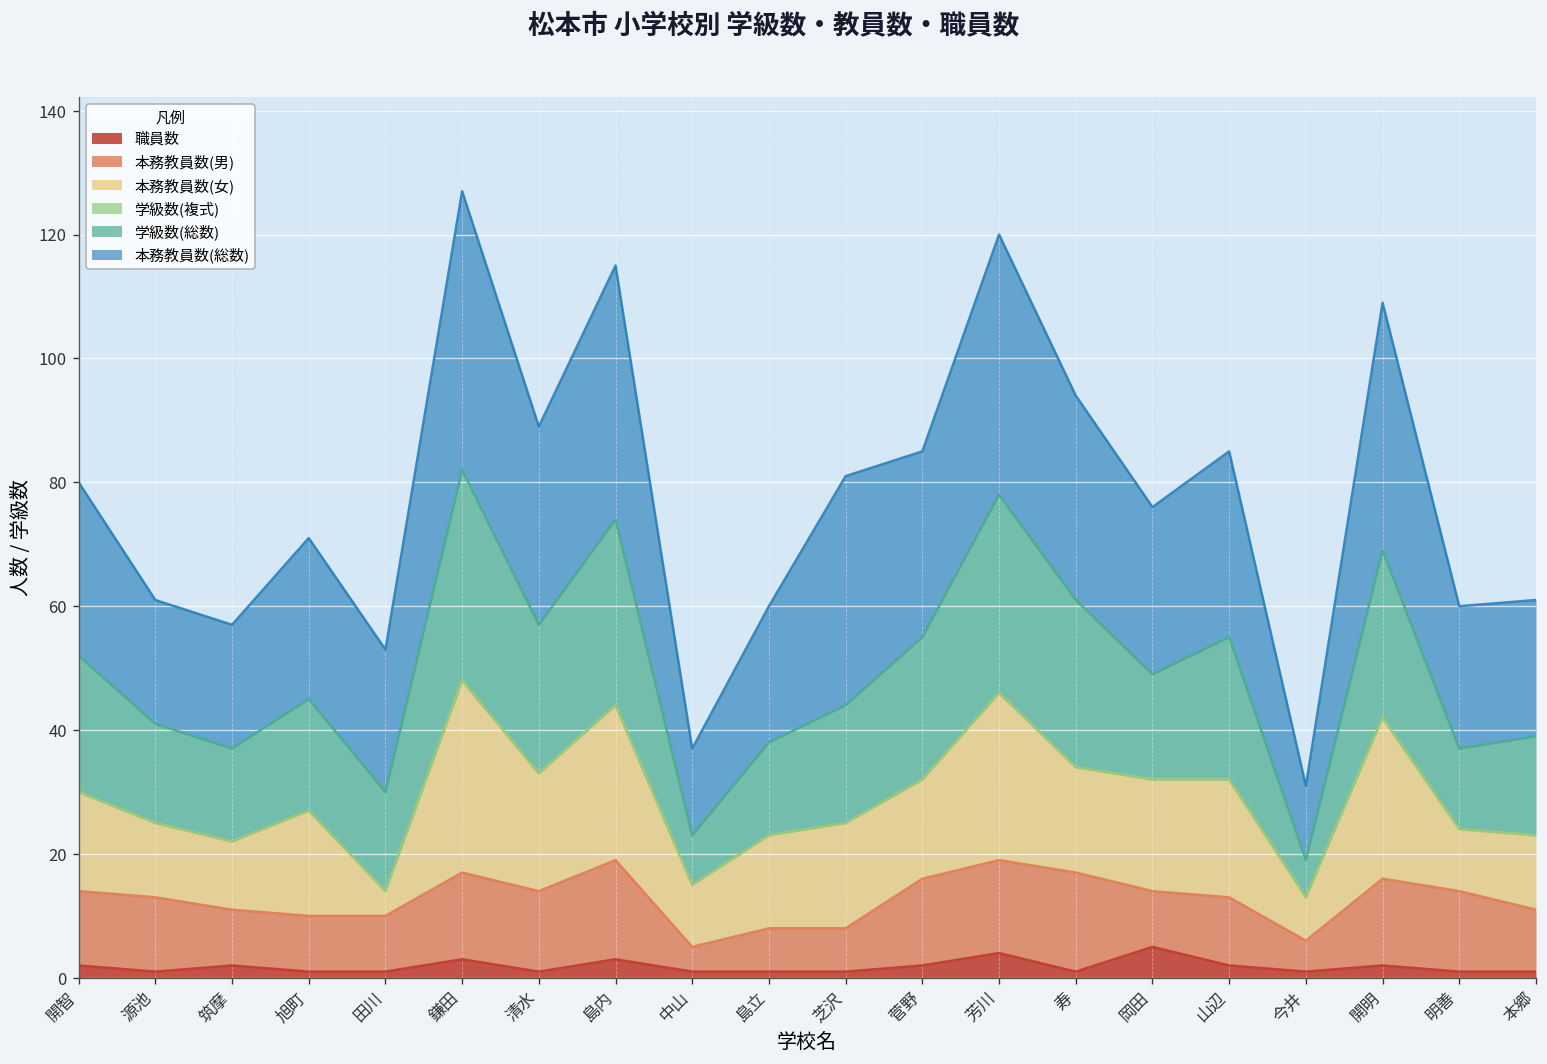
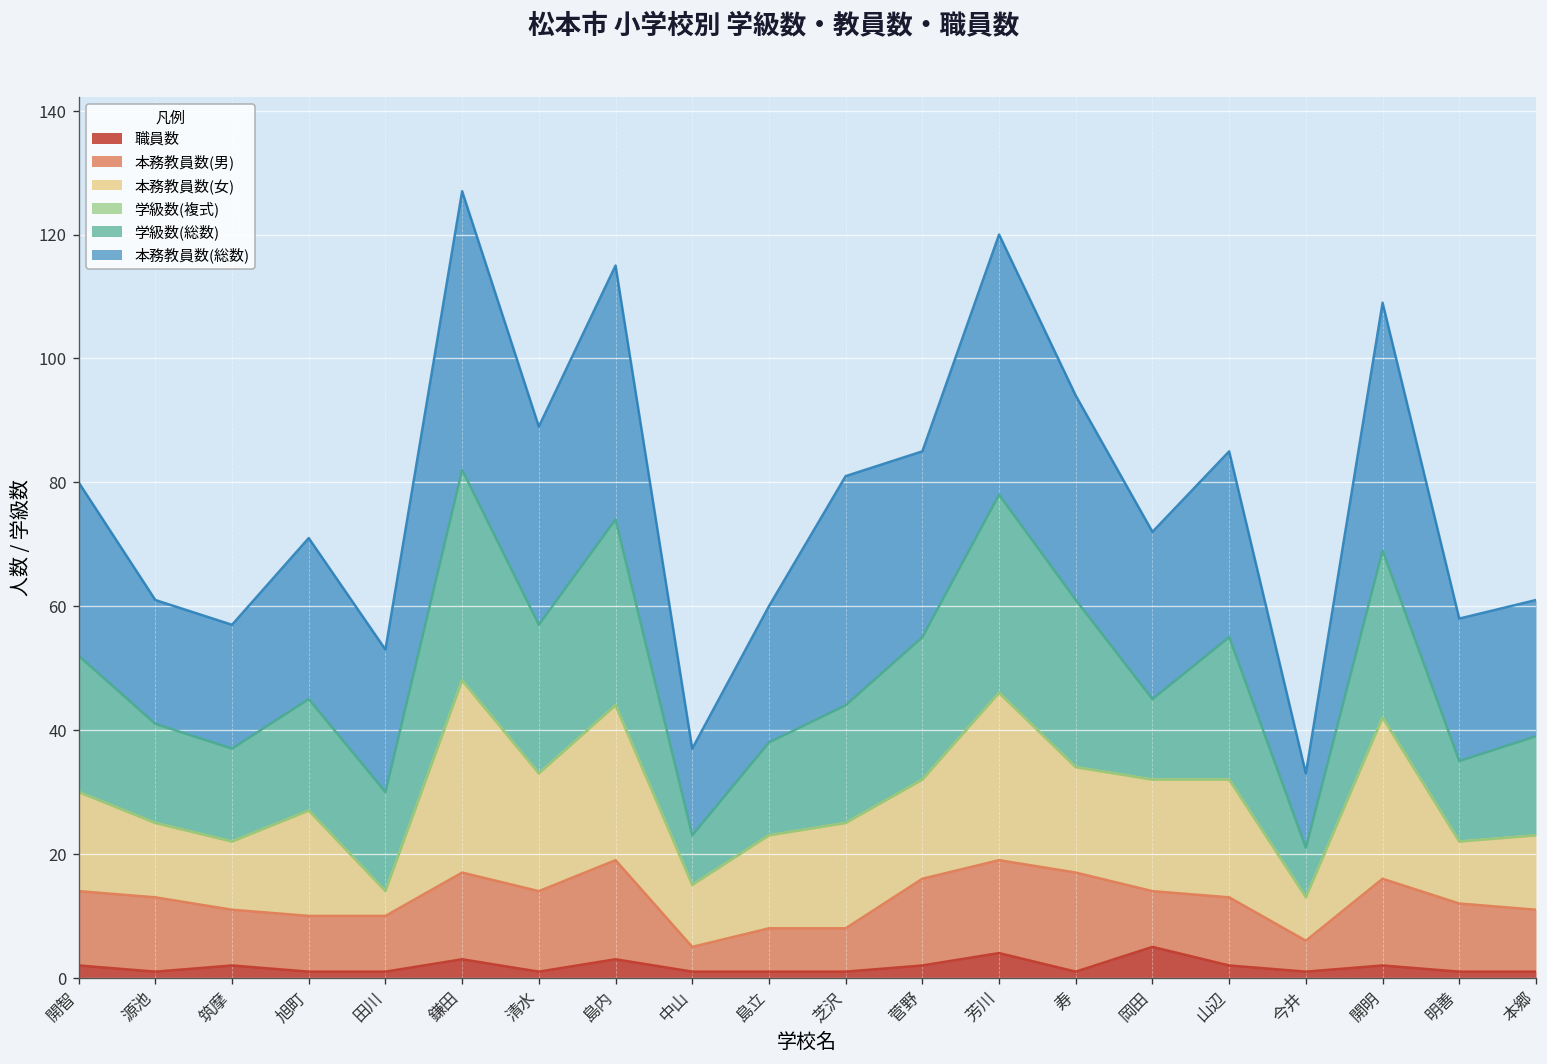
  {
    "職員数": {
      "開智": 2,
      "源池": 1,
      "筑摩": 2,
      "旭町": 1,
      "田川": 1,
      "鎌田": 3,
      "清水": 1,
      "島内": 3,
      "中山": 1,
      "島立": 1,
      "芝沢": 1,
      "菅野": 2,
      "芳川": 4,
      "寿": 1,
      "岡田": 5,
      "山辺": 2,
      "今井": 1,
      "開明": 2,
      "明善": 1,
      "本郷": 1
    },
    "本務教員数(男)": {
      "開智": 12,
      "源池": 12,
      "筑摩": 9,
      "旭町": 9,
      "田川": 9,
      "鎌田": 14,
      "清水": 13,
      "島内": 16,
      "中山": 4,
      "島立": 7,
      "芝沢": 7,
      "菅野": 14,
      "芳川": 15,
      "寿": 16,
      "岡田": 9,
      "山辺": 11,
      "今井": 5,
      "開明": 14,
-     "明善": 13,
+     "明善": 11,
      "本郷": 10
    },
    "学級数(総数)": {
      "開智": 22,
      "源池": 16,
      "筑摩": 15,
      "旭町": 18,
      "田川": 16,
      "鎌田": 34,
      "清水": 24,
      "島内": 30,
      "中山": 8,
      "島立": 15,
      "芝沢": 19,
      "菅野": 23,
      "芳川": 32,
      "寿": 27,
-     "岡田": 17,
+     "岡田": 13,
      "山辺": 23,
-     "今井": 6,
+     "今井": 8,
      "開明": 27,
      "明善": 13,
      "本郷": 16
    },
    "本務教員数(総数)": {
      "開智": 28,
      "源池": 20,
      "筑摩": 20,
      "旭町": 26,
      "田川": 23,
      "鎌田": 45,
      "清水": 32,
      "島内": 41,
      "中山": 14,
      "島立": 22,
      "芝沢": 37,
      "菅野": 30,
      "芳川": 42,
      "寿": 33,
      "岡田": 27,
      "山辺": 30,
      "今井": 12,
      "開明": 40,
      "明善": 23,
      "本郷": 22
    }
  }
